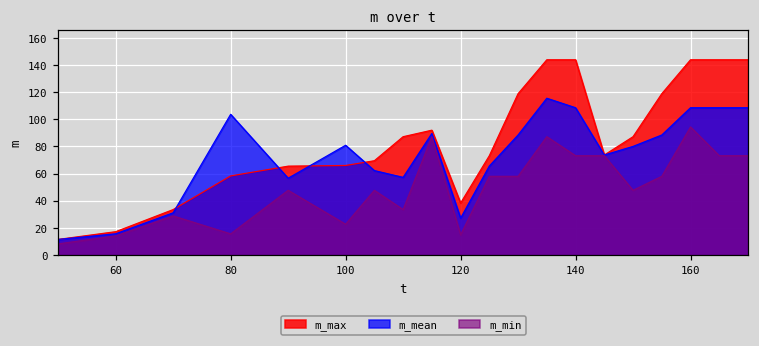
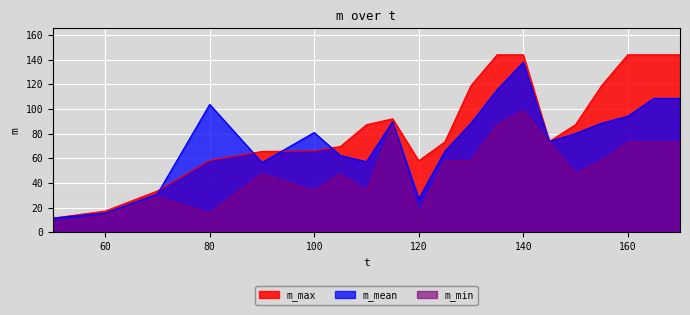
  {
    "m_max": {
      "80": 58,
      "100": 66,
-     "120": 38,
+     "120": 58,
      "140": 144,
      "160": 144
    },
    "m_mean": {
      "80": 104,
      "100": 81,
      "120": 27,
-     "140": 109,
-     "160": 109
+     "140": 138,
+     "160": 94
    },
    "m_min": {
      "80": 16,
-     "100": 23,
+     "100": 34,
      "120": 15,
-     "140": 73,
-     "160": 94
+     "140": 99,
+     "160": 73
    }
  }
